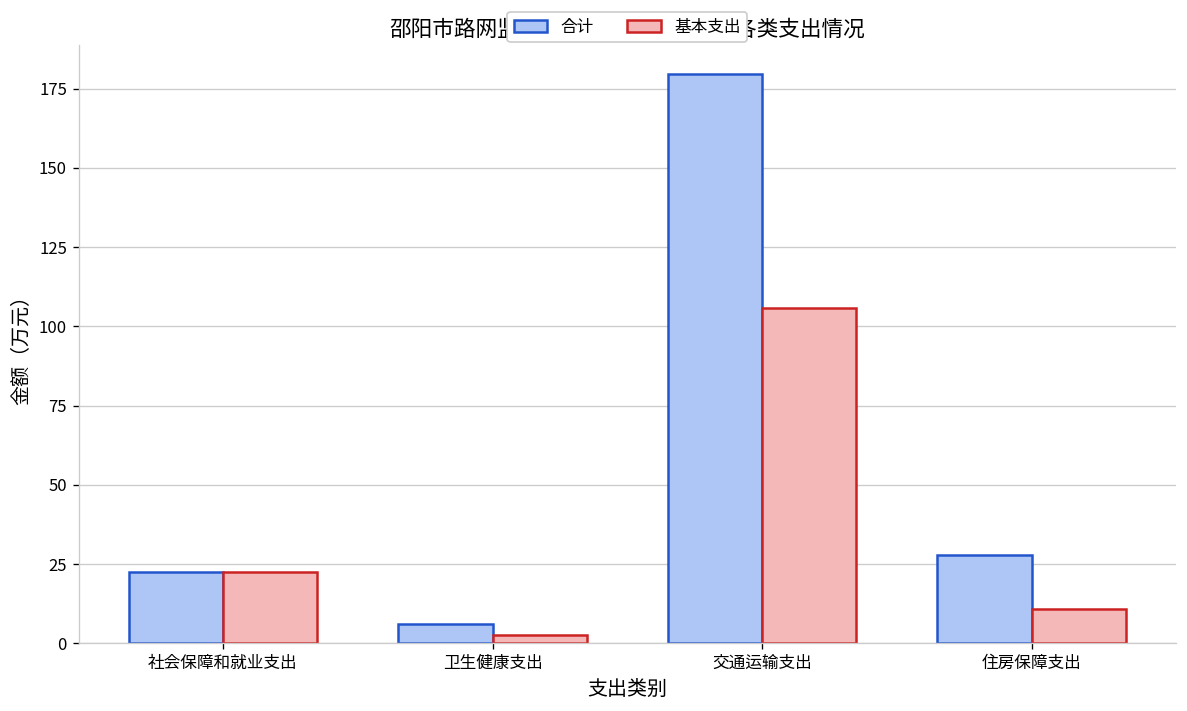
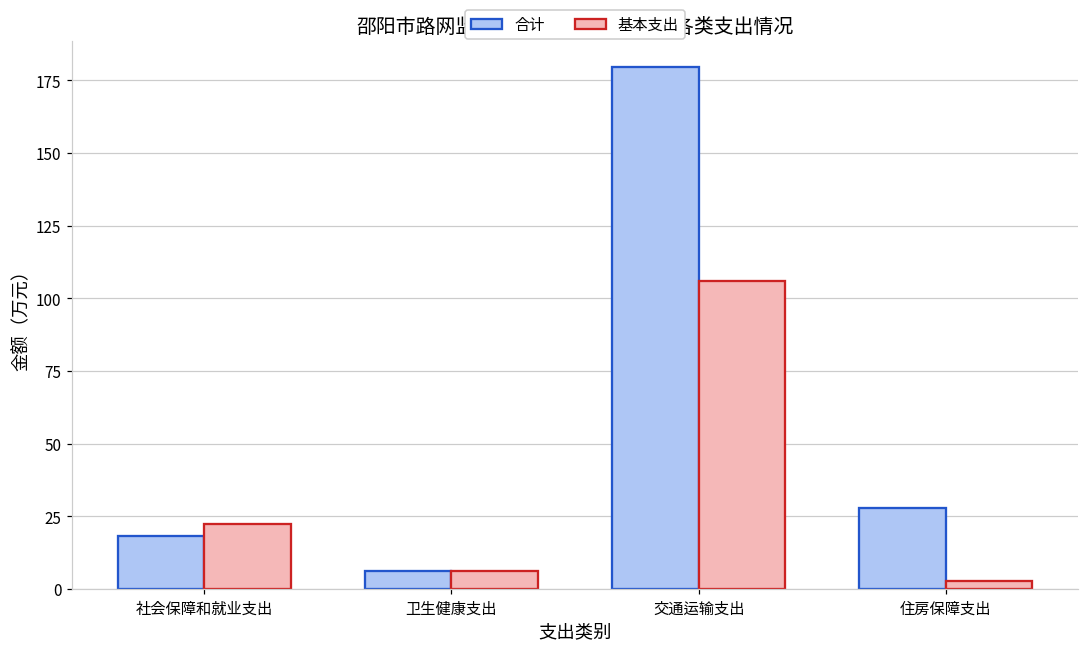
  {
    "合计": {
-     "社会保障和就业支出": 23,
+     "社会保障和就业支出": 18,
      "卫生健康支出": 6,
      "交通运输支出": 180,
      "住房保障支出": 28
    },
    "基本支出": {
      "社会保障和就业支出": 23,
-     "卫生健康支出": 3,
+     "卫生健康支出": 6,
      "交通运输支出": 106,
-     "住房保障支出": 11
+     "住房保障支出": 3
    }
  }
